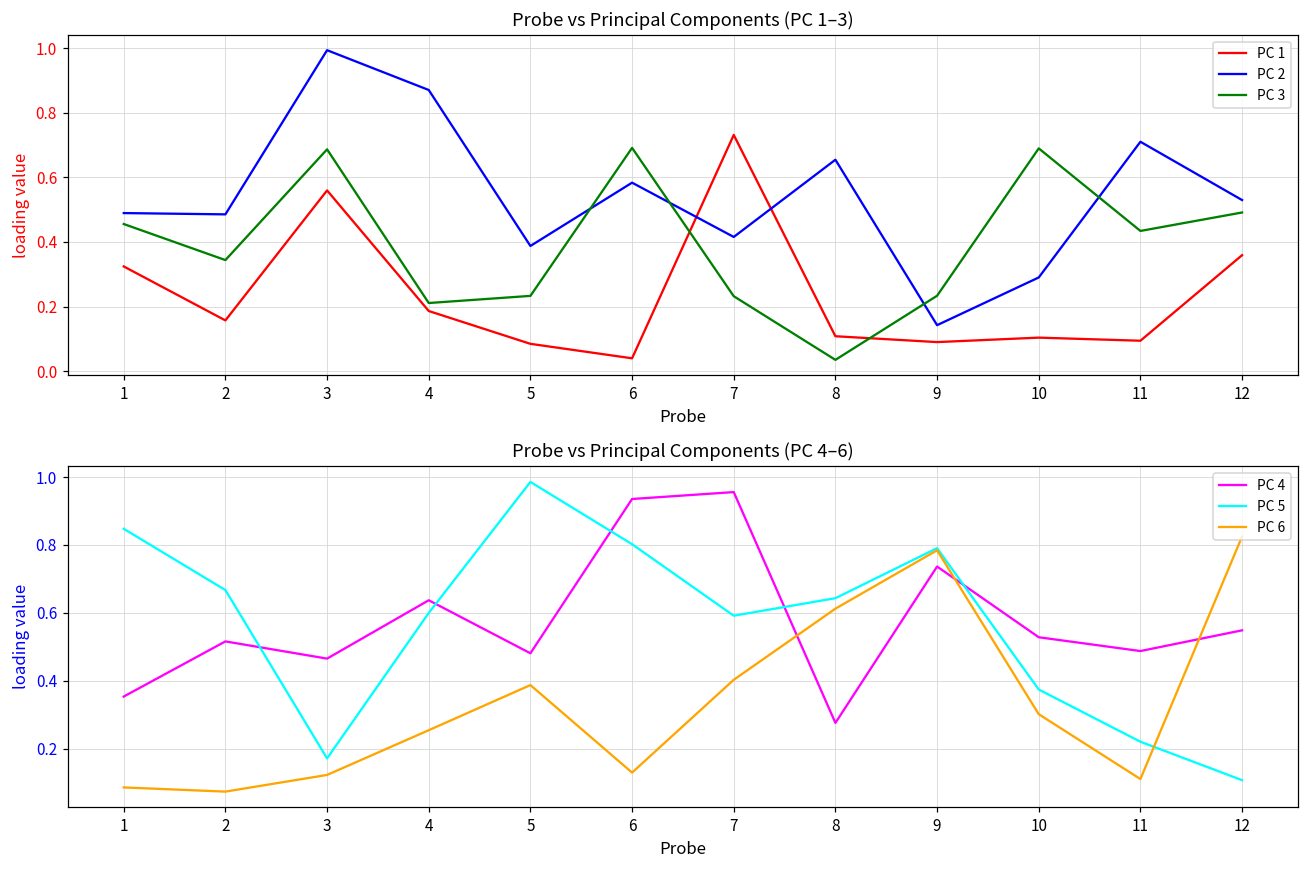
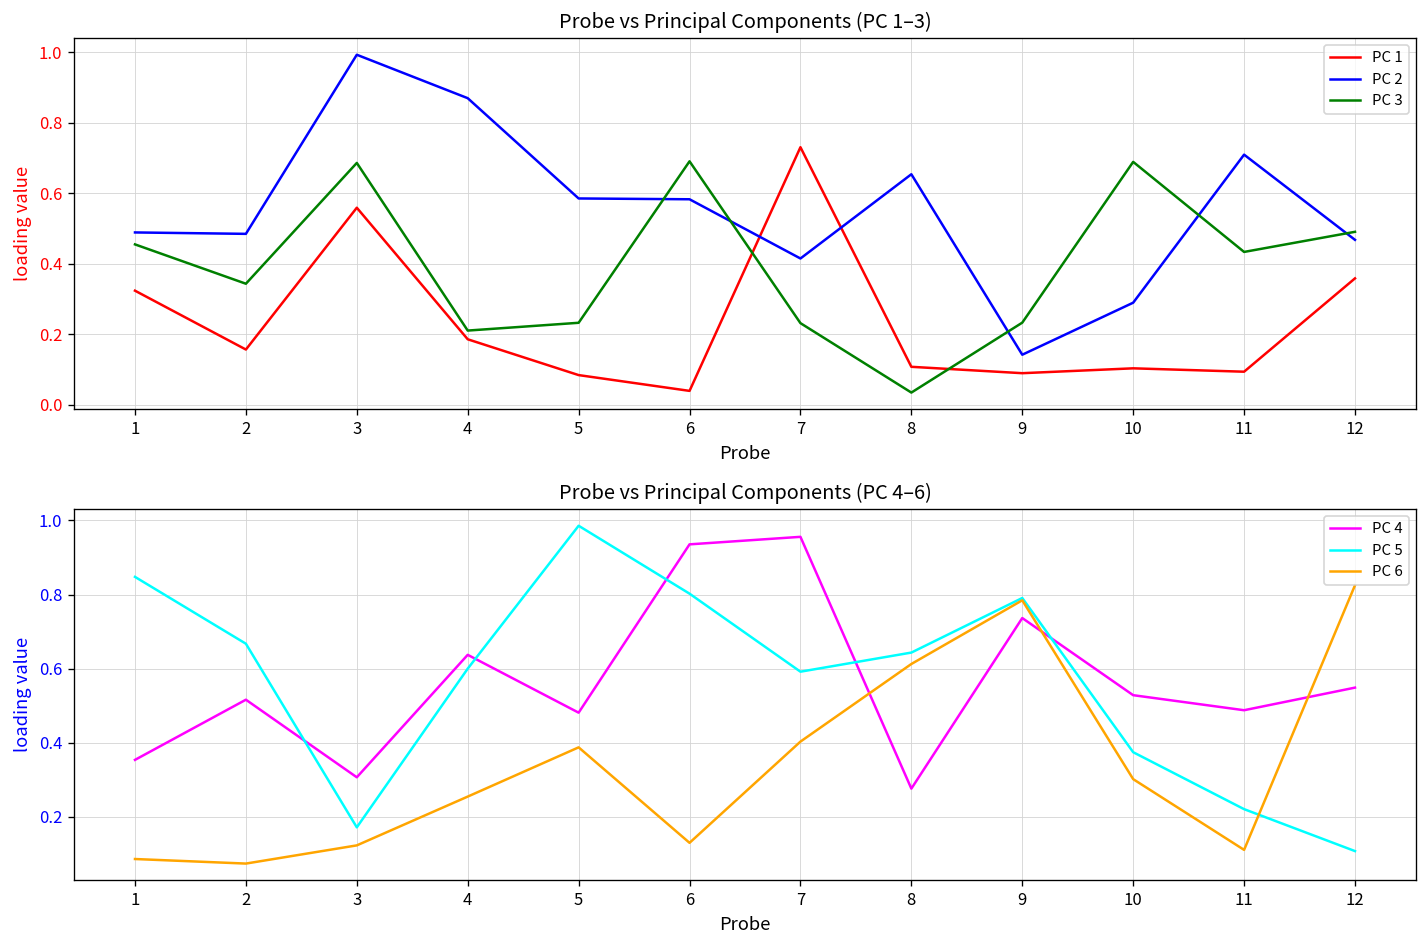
  {
    "Probe vs Principal Components (PC 1–3)": {
      "PC 1": {
        "1": 0.32,
        "2": 0.16,
        "3": 0.56,
        "4": 0.19,
        "5": 0.08,
        "6": 0.04,
        "7": 0.73,
        "8": 0.11,
        "9": 0.09,
        "10": 0.10,
        "11": 0.09,
        "12": 0.36
      },
      "PC 2": {
        "1": 0.49,
        "2": 0.49,
        "3": 0.99,
        "4": 0.87,
-       "5": 0.39,
+       "5": 0.59,
        "6": 0.58,
        "7": 0.42,
        "8": 0.65,
        "9": 0.14,
        "10": 0.29,
        "11": 0.71,
-       "12": 0.53
+       "12": 0.47
      },
      "PC 3": {
        "1": 0.46,
        "2": 0.34,
        "3": 0.69,
        "4": 0.21,
        "5": 0.23,
        "6": 0.69,
        "7": 0.23,
        "8": 0.04,
        "9": 0.23,
        "10": 0.69,
        "11": 0.43,
        "12": 0.49
      }
    },
    "Probe vs Principal Components (PC 4–6)": {
      "PC 4": {
        "1": 0.35,
        "2": 0.52,
-       "3": 0.47,
+       "3": 0.31,
        "4": 0.64,
        "5": 0.48,
        "6": 0.94,
        "7": 0.96,
        "8": 0.28,
        "9": 0.74,
        "10": 0.53,
        "11": 0.49,
        "12": 0.55
      },
      "PC 5": {
        "1": 0.85,
        "2": 0.67,
        "3": 0.17,
        "4": 0.60,
        "5": 0.99,
        "6": 0.80,
        "7": 0.59,
        "8": 0.64,
        "10": 0.37,
        "11": 0.22,
        "12": 0.11
      },
      "PC 6": {
        "1": 0.09,
        "2": 0.07,
        "3": 0.12,
        "4": 0.25,
        "5": 0.39,
        "6": 0.13,
        "7": 0.40,
        "8": 0.61,
        "10": 0.30,
        "11": 0.11
      }
    }
  }
